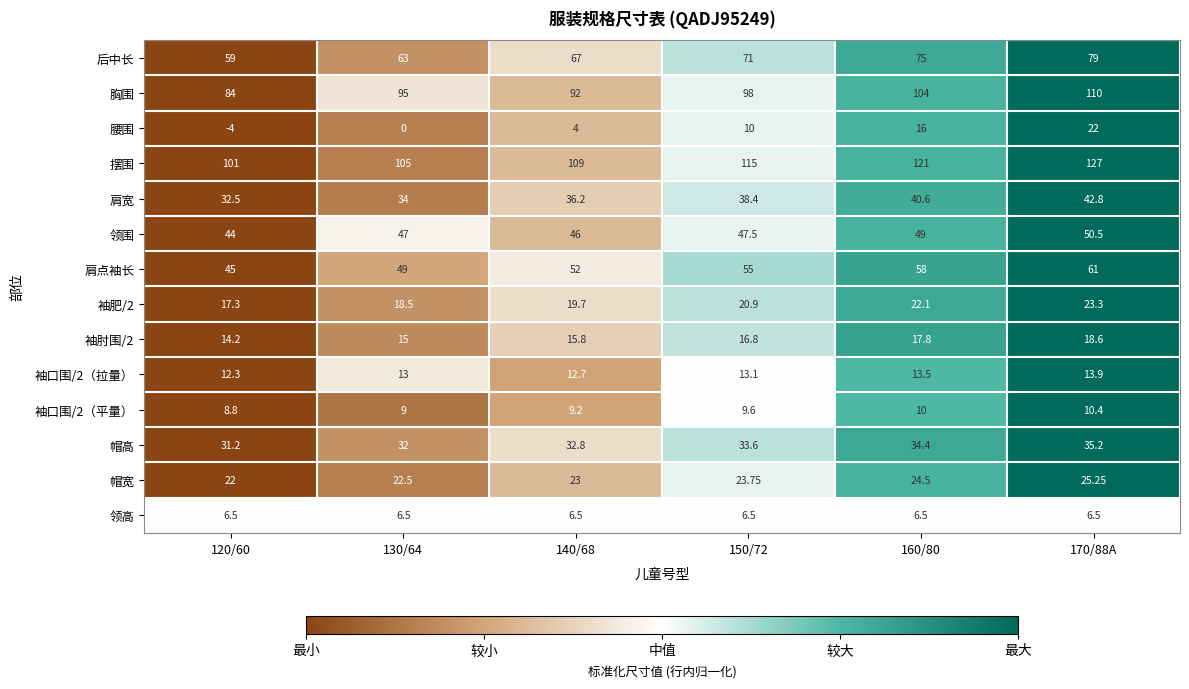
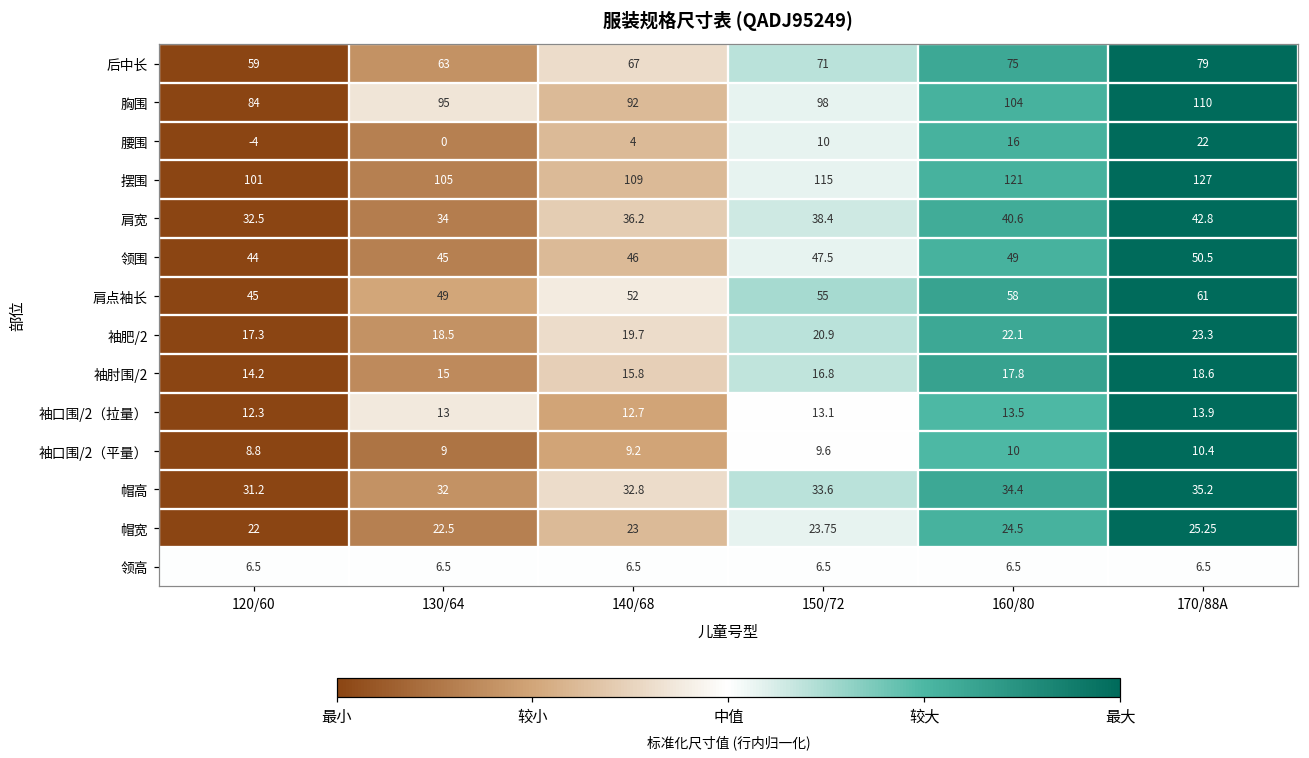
  {
    "后中长": {
      "120/60": 59,
      "130/64": 63,
      "140/68": 67,
      "150/72": 71,
      "160/80": 75,
      "170/88A": 79
    },
    "胸围": {
      "120/60": 84,
      "130/64": 95,
      "140/68": 92,
      "150/72": 98,
      "160/80": 104,
      "170/88A": 110
    },
    "腰围": {
      "120/60": -4,
      "130/64": 0,
      "140/68": 4,
      "150/72": 10,
      "160/80": 16,
      "170/88A": 22
    },
    "摆围": {
      "120/60": 101,
      "130/64": 105,
      "140/68": 109,
      "150/72": 115,
      "160/80": 121,
      "170/88A": 127
    },
    "肩宽": {
      "120/60": 32.5,
      "130/64": 34,
      "140/68": 36.2,
      "150/72": 38.4,
      "160/80": 40.6,
      "170/88A": 42.8
    },
    "领围": {
      "120/60": 44,
-     "130/64": 47,
+     "130/64": 45,
      "140/68": 46,
      "150/72": 47.5,
      "160/80": 49,
      "170/88A": 50.5
    },
    "肩点袖长": {
      "120/60": 45,
      "130/64": 49,
      "140/68": 52,
      "150/72": 55,
      "160/80": 58,
      "170/88A": 61
    },
    "袖肥/2": {
      "120/60": 17.3,
      "130/64": 18.5,
      "140/68": 19.7,
      "150/72": 20.9,
      "160/80": 22.1,
      "170/88A": 23.3
    },
    "袖肘围/2": {
      "120/60": 14.2,
      "130/64": 15,
      "140/68": 15.8,
      "150/72": 16.8,
      "160/80": 17.8,
      "170/88A": 18.6
    },
    "袖口围/2（拉量）": {
      "120/60": 12.3,
      "130/64": 13,
      "140/68": 12.7,
      "150/72": 13.1,
      "160/80": 13.5,
      "170/88A": 13.9
    },
    "袖口围/2（平量）": {
      "120/60": 8.8,
      "130/64": 9,
      "140/68": 9.2,
      "150/72": 9.6,
      "160/80": 10,
      "170/88A": 10.4
    },
    "帽高": {
      "120/60": 31.2,
      "130/64": 32,
      "140/68": 32.8,
      "150/72": 33.6,
      "160/80": 34.4,
      "170/88A": 35.2
    },
    "帽宽": {
      "120/60": 22,
      "130/64": 22.5,
      "140/68": 23,
      "150/72": 23.75,
      "160/80": 24.5,
      "170/88A": 25.25
    },
    "领高": {
      "120/60": 6.5,
      "130/64": 6.5,
      "140/68": 6.5,
      "150/72": 6.5,
      "160/80": 6.5,
      "170/88A": 6.5
    }
  }
